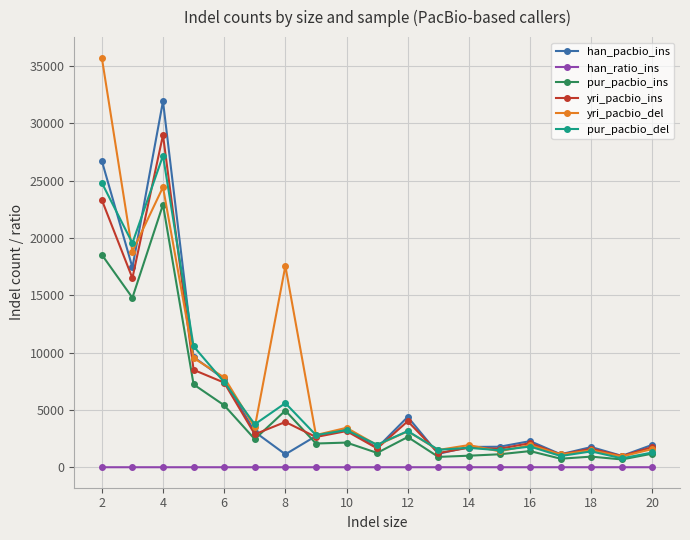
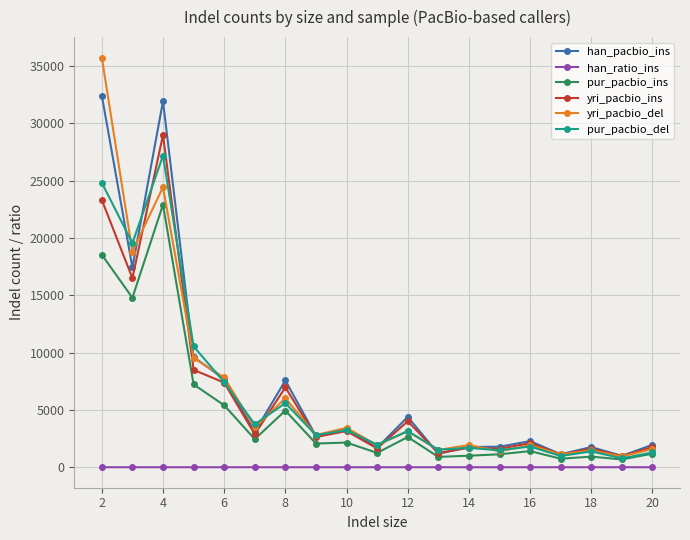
  {
    "han_pacbio_ins": {
-     "2": 26700,
+     "2": 32400,
      "4": 31900,
-     "8": 1100,
+     "8": 7600,
      "12": 4400
    },
    "han_ratio_ins": {
      "2": 0,
      "4": 0,
      "6": 0,
      "8": 0,
      "10": 0,
      "12": 0,
      "14": 0,
      "16": 0,
      "18": 0,
      "20": 0
    },
    "yri_pacbio_ins": {
      "2": 23300,
      "4": 29000,
-     "8": 3900,
+     "8": 7000,
      "12": 4000
    },
    "yri_pacbio_del": {
      "2": 35700,
      "4": 24400,
-     "8": 17600
+     "8": 6000
    }
  }
